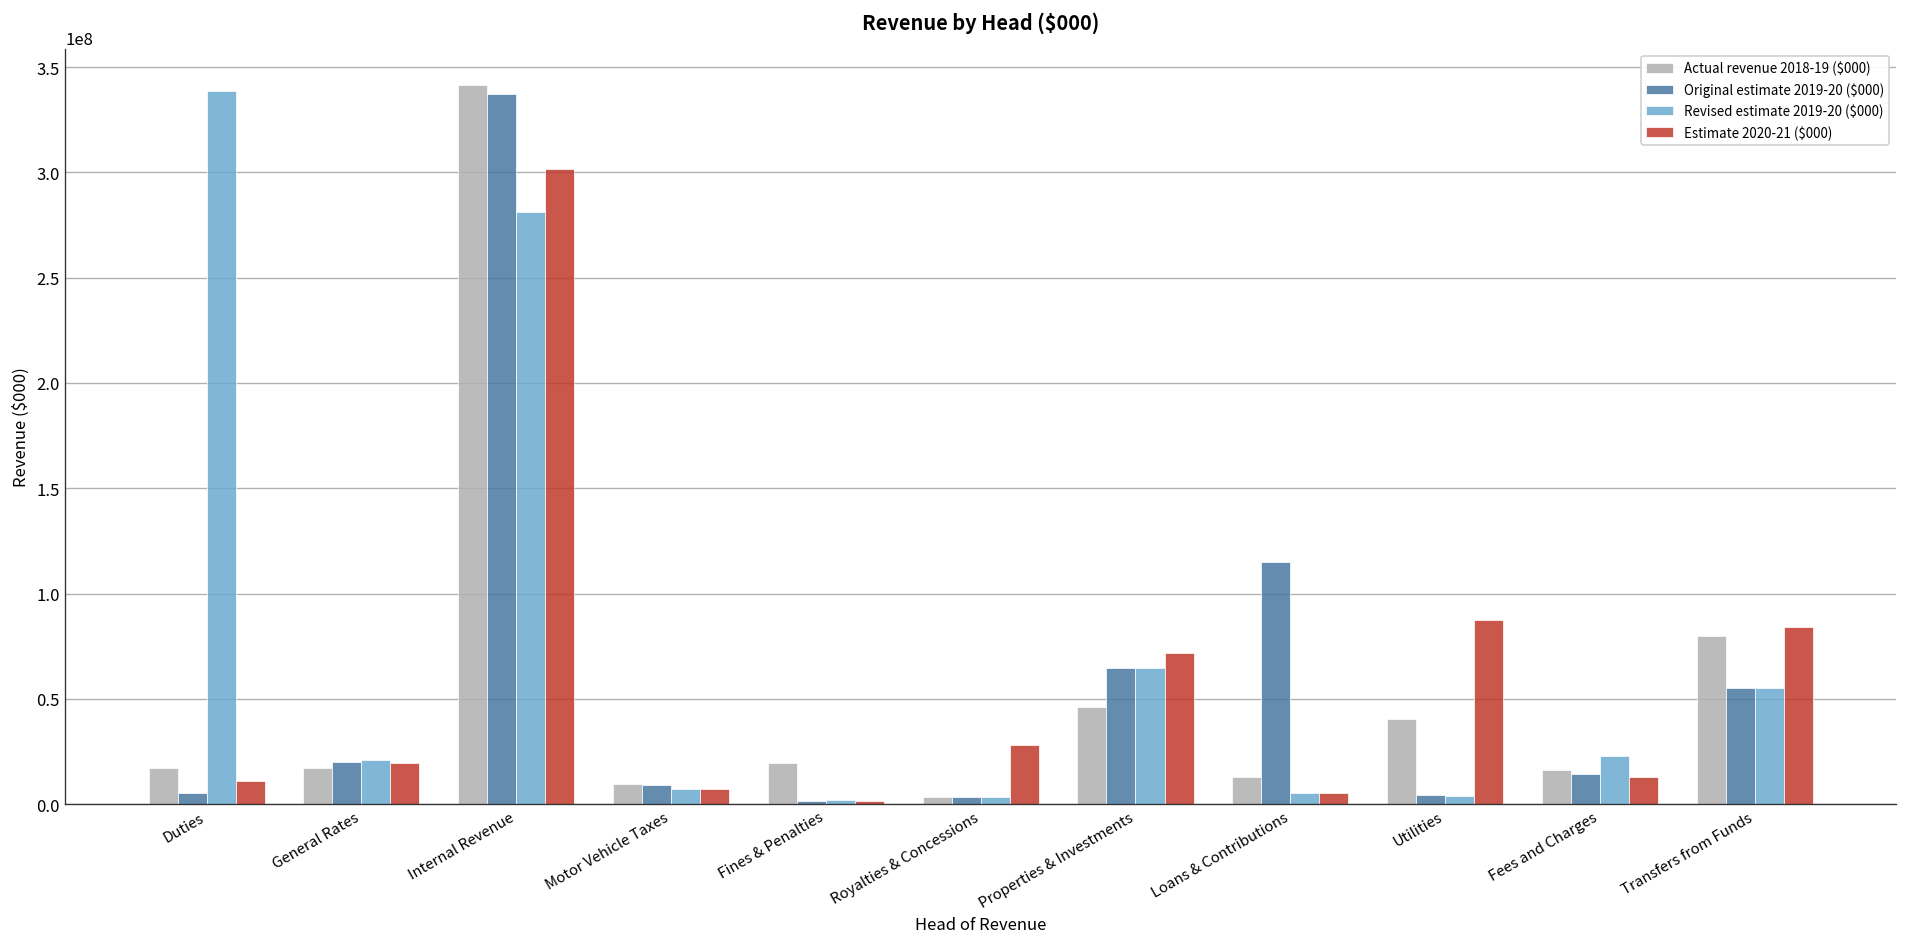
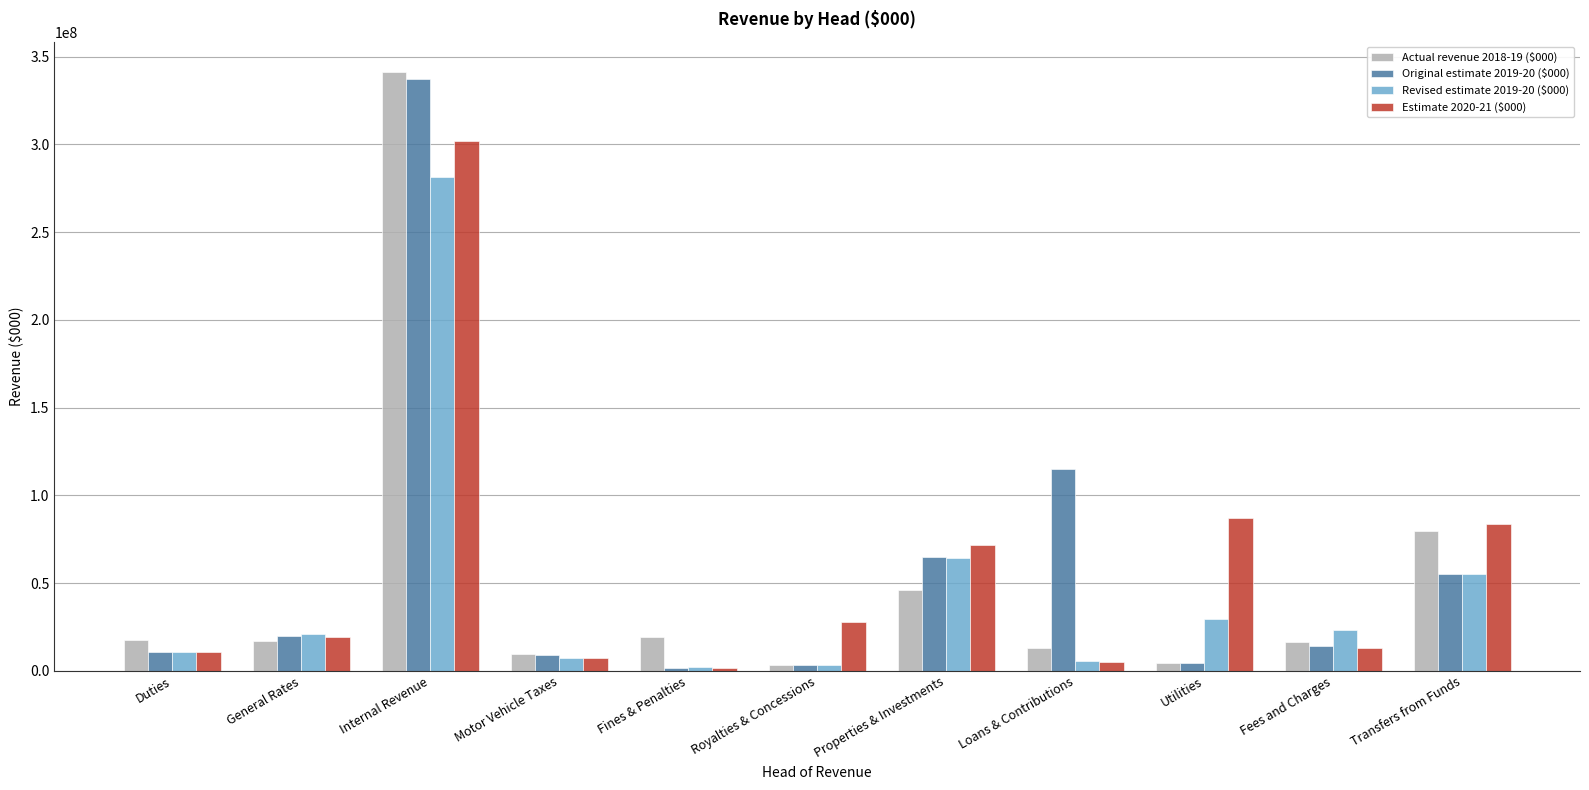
  {
    "Actual revenue 2018-19 ($000)": {
      "Duties": 17000000,
      "General Rates": 17000000,
      "Internal Revenue": 341000000,
      "Motor Vehicle Taxes": 9000000,
      "Fines & Penalties": 19000000,
      "Royalties & Concessions": 4000000,
      "Properties & Investments": 46000000,
      "Loans & Contributions": 13000000,
-     "Utilities": 41000000,
+     "Utilities": 4000000,
      "Fees and Charges": 16000000,
      "Transfers from Funds": 80000000
    },
    "Original estimate 2019-20 ($000)": {
-     "Duties": 5000000,
+     "Duties": 11000000,
      "General Rates": 20000000,
      "Internal Revenue": 337000000,
      "Motor Vehicle Taxes": 9000000,
      "Fines & Penalties": 2000000,
      "Royalties & Concessions": 4000000,
      "Properties & Investments": 65000000,
      "Loans & Contributions": 115000000,
      "Utilities": 4000000,
      "Fees and Charges": 14000000,
      "Transfers from Funds": 55000000
    },
    "Revised estimate 2019-20 ($000)": {
-     "Duties": 339000000,
+     "Duties": 11000000,
      "General Rates": 21000000,
      "Internal Revenue": 281000000,
      "Motor Vehicle Taxes": 7000000,
      "Fines & Penalties": 2000000,
      "Royalties & Concessions": 3000000,
      "Properties & Investments": 65000000,
      "Loans & Contributions": 5000000,
-     "Utilities": 4000000,
+     "Utilities": 30000000,
      "Fees and Charges": 23000000,
      "Transfers from Funds": 55000000
    },
    "Estimate 2020-21 ($000)": {
      "Duties": 11000000,
      "General Rates": 19000000,
      "Internal Revenue": 302000000,
      "Motor Vehicle Taxes": 7000000,
      "Fines & Penalties": 2000000,
      "Royalties & Concessions": 28000000,
      "Properties & Investments": 72000000,
      "Loans & Contributions": 5000000,
      "Utilities": 87000000,
      "Fees and Charges": 13000000,
      "Transfers from Funds": 84000000
    }
  }
